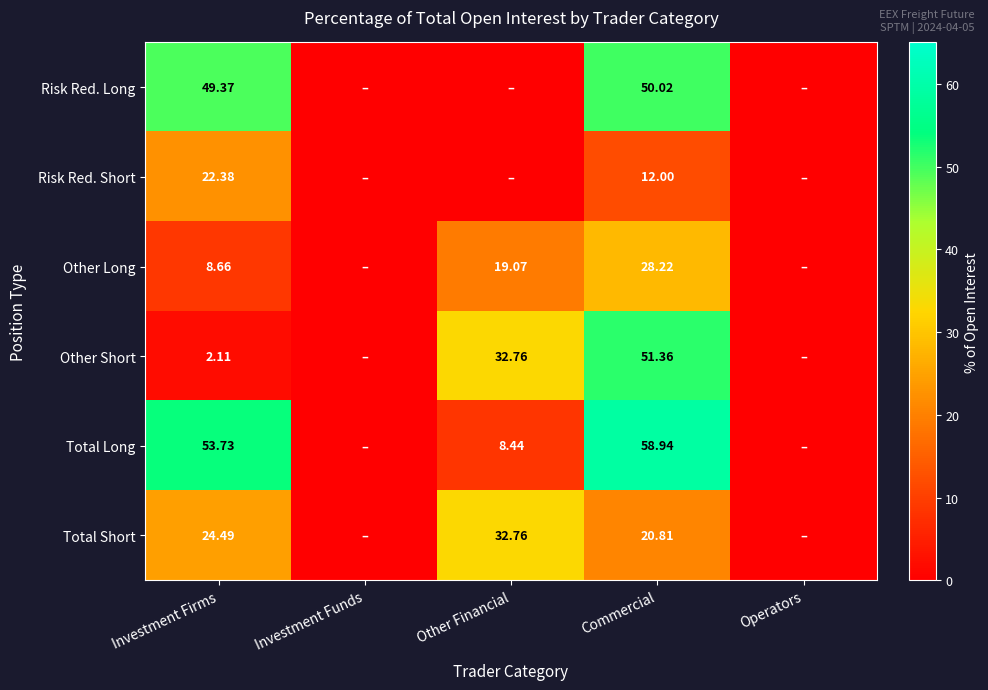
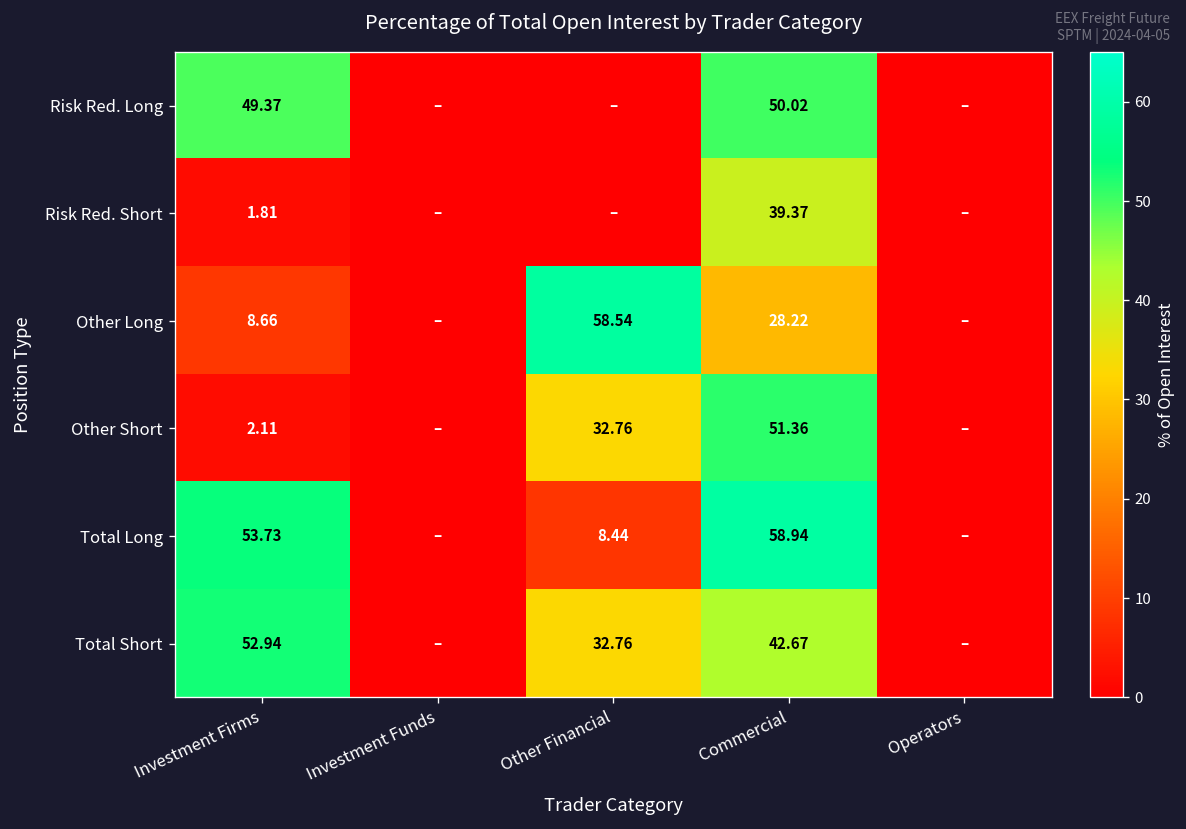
  {
    "Risk Red. Long": {
      "Investment Firms": 49.37,
      "Commercial": 50.02
    },
    "Risk Red. Short": {
-     "Investment Firms": 22.38,
-     "Commercial": 12.00
+     "Investment Firms": 1.81,
+     "Commercial": 39.37
    },
    "Other Long": {
      "Investment Firms": 8.66,
-     "Other Financial": 19.07,
+     "Other Financial": 58.54,
      "Commercial": 28.22
    },
    "Other Short": {
      "Investment Firms": 2.11,
      "Other Financial": 32.76,
      "Commercial": 51.36
    },
    "Total Long": {
      "Investment Firms": 53.73,
      "Other Financial": 8.44,
      "Commercial": 58.94
    },
    "Total Short": {
-     "Investment Firms": 24.49,
+     "Investment Firms": 52.94,
      "Other Financial": 32.76,
-     "Commercial": 20.81
+     "Commercial": 42.67
    }
  }
